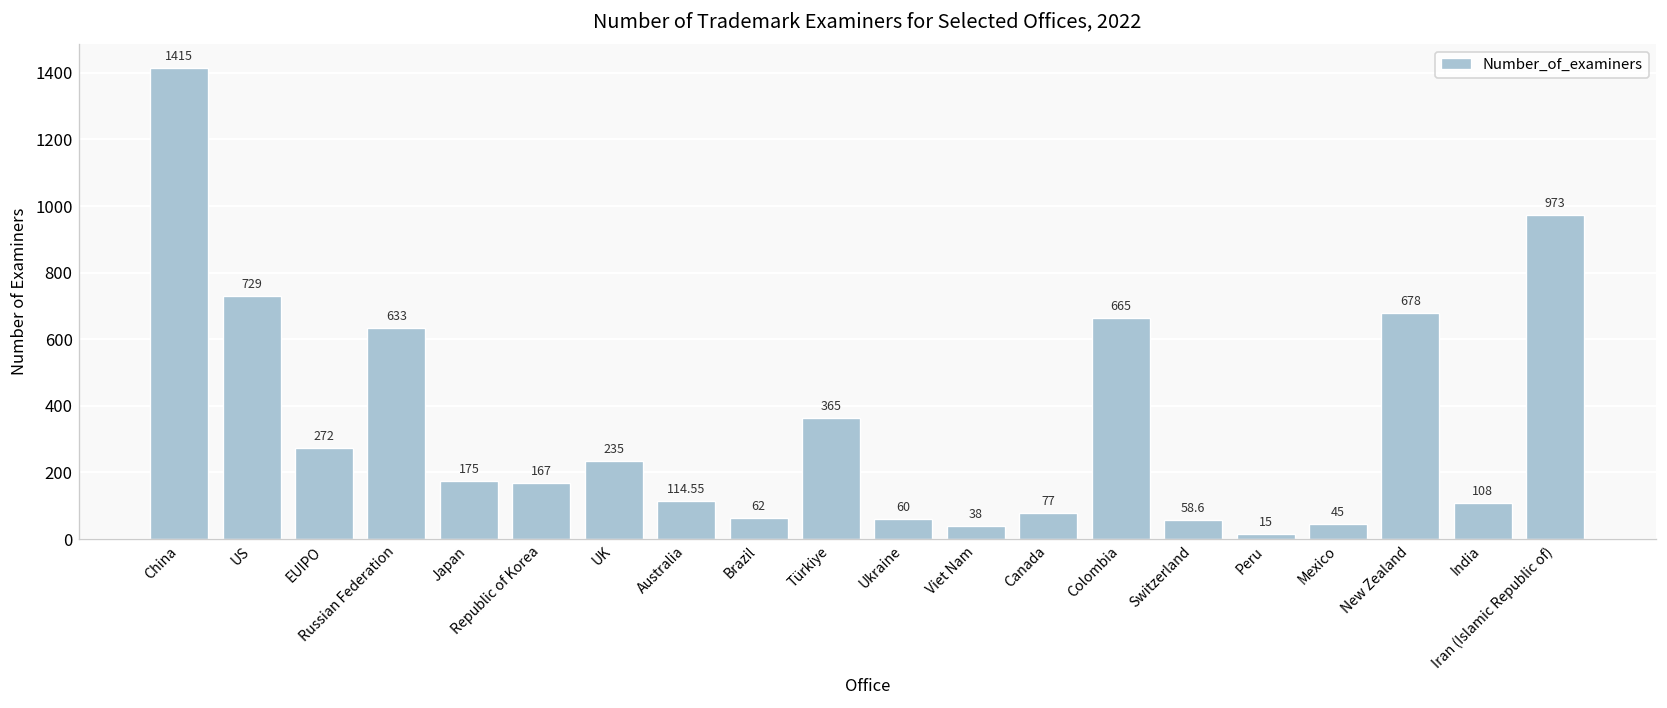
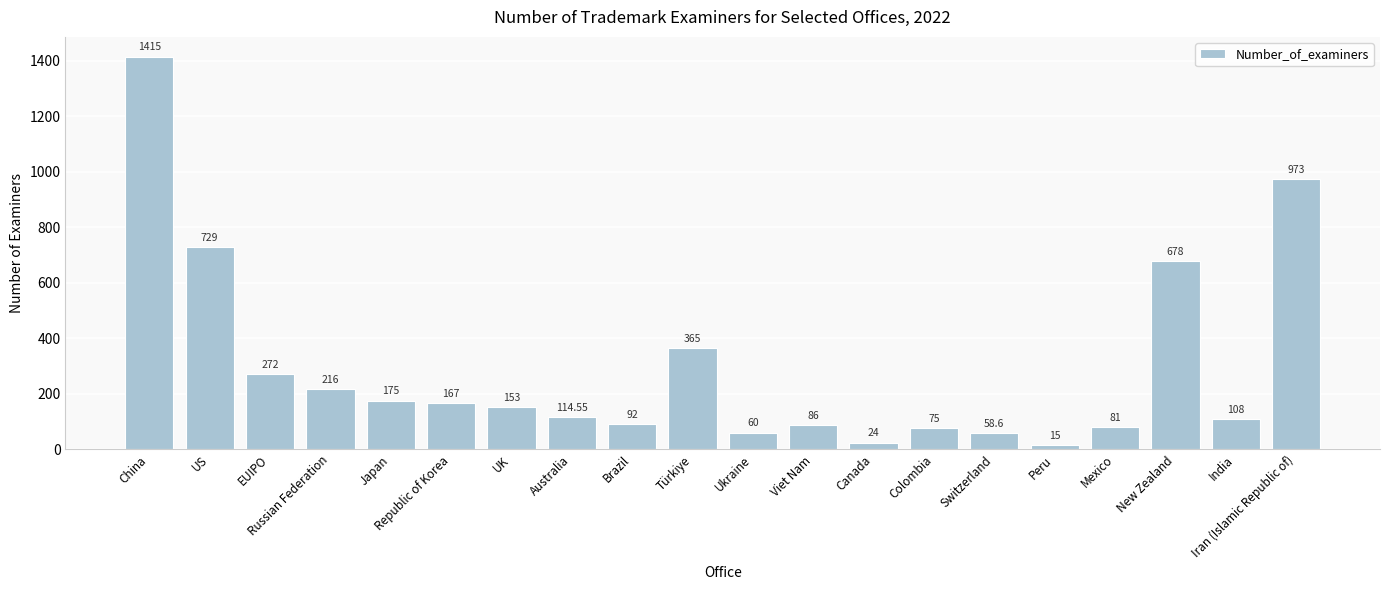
  {
    "China": 1415,
    "US": 729,
    "EUIPO": 272,
-   "Russian Federation": 633,
+   "Russian Federation": 216,
    "Japan": 175,
    "Republic of Korea": 167,
-   "UK": 235,
+   "UK": 153,
    "Australia": 114.55,
-   "Brazil": 62,
+   "Brazil": 92,
    "Türkiye": 365,
    "Ukraine": 60,
-   "Viet Nam": 38,
-   "Canada": 77,
-   "Colombia": 665,
+   "Viet Nam": 86,
+   "Canada": 24,
+   "Colombia": 75,
    "Switzerland": 58.6,
    "Peru": 15,
-   "Mexico": 45,
+   "Mexico": 81,
    "New Zealand": 678,
    "India": 108,
    "Iran (Islamic Republic of)": 973
  }
